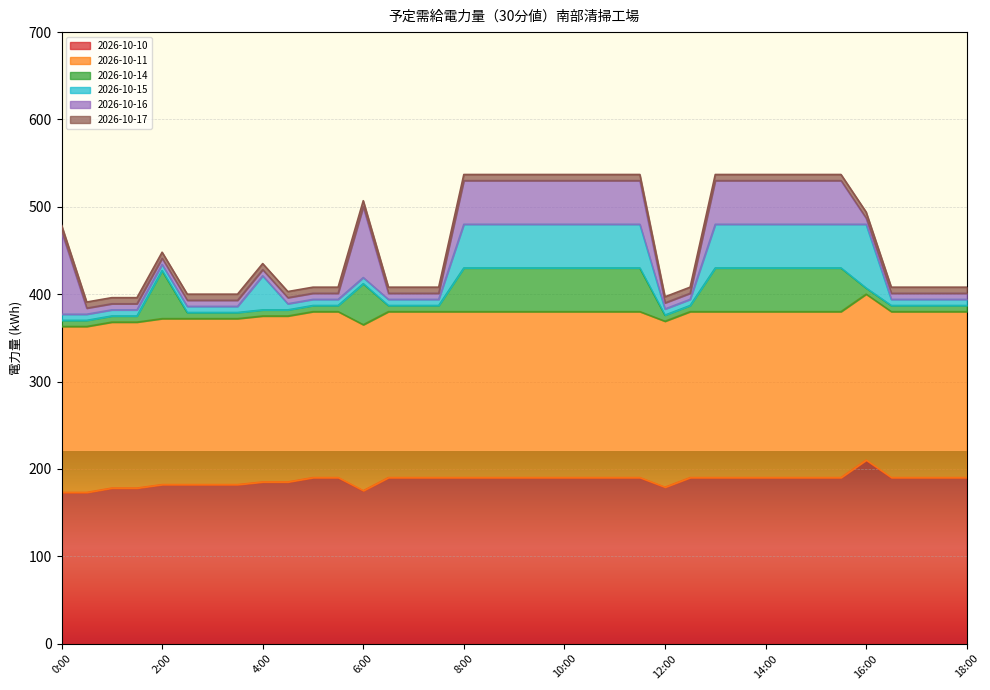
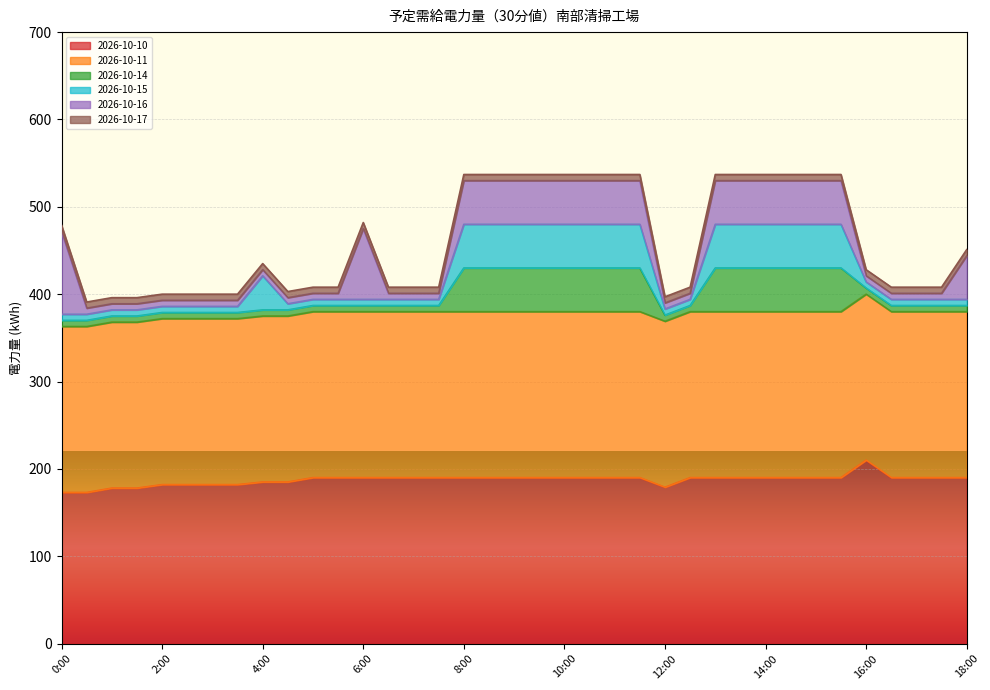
  {
    "2026-10-10": {
      "0:00": 170,
      "2:00": 180,
      "4:00": 190,
-     "6:00": 180,
+     "6:00": 190,
      "8:00": 190,
      "10:00": 190,
      "12:00": 180,
      "14:00": 190,
      "16:00": 210,
      "18:00": 190
    },
    "2026-10-11": {
      "0:00": 190,
      "2:00": 190,
      "4:00": 190,
      "6:00": 190,
      "8:00": 190,
      "10:00": 190,
      "12:00": 190,
      "14:00": 190,
      "16:00": 190,
      "18:00": 190
    },
    "2026-10-14": {
      "0:00": 10,
-     "2:00": 60,
+     "2:00": 10,
      "4:00": 10,
-     "6:00": 50,
+     "6:00": 10,
      "8:00": 50,
      "10:00": 50,
      "12:00": 10,
      "14:00": 50,
      "16:00": 10,
      "18:00": 10
    },
    "2026-10-15": {
      "0:00": 10,
      "2:00": 10,
      "4:00": 40,
      "6:00": 10,
      "8:00": 50,
      "10:00": 50,
      "12:00": 10,
      "14:00": 50,
-     "16:00": 70,
+     "16:00": 10,
      "18:00": 10
    },
    "2026-10-16": {
      "0:00": 100,
      "2:00": 10,
      "4:00": 10,
      "6:00": 80,
      "8:00": 50,
      "10:00": 50,
      "12:00": 10,
      "14:00": 50,
      "16:00": 10,
-     "18:00": 10
+     "18:00": 50
    },
    "2026-10-17": {
      "0:00": 10,
      "2:00": 10,
      "4:00": 10,
      "6:00": 10,
      "8:00": 10,
      "10:00": 10,
      "12:00": 10,
      "14:00": 10,
      "16:00": 10,
      "18:00": 10
    }
  }
